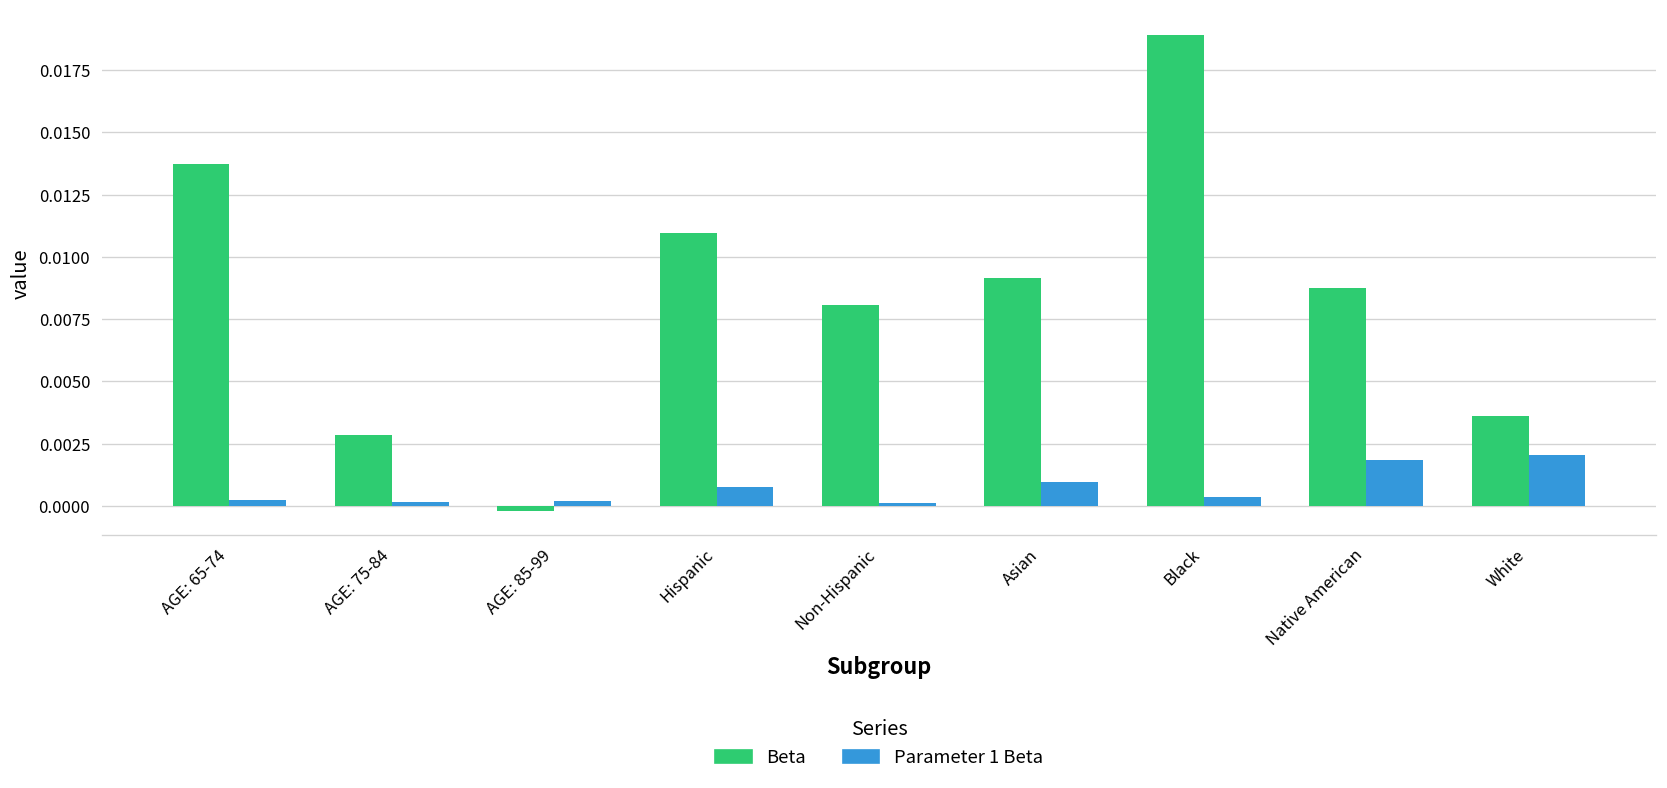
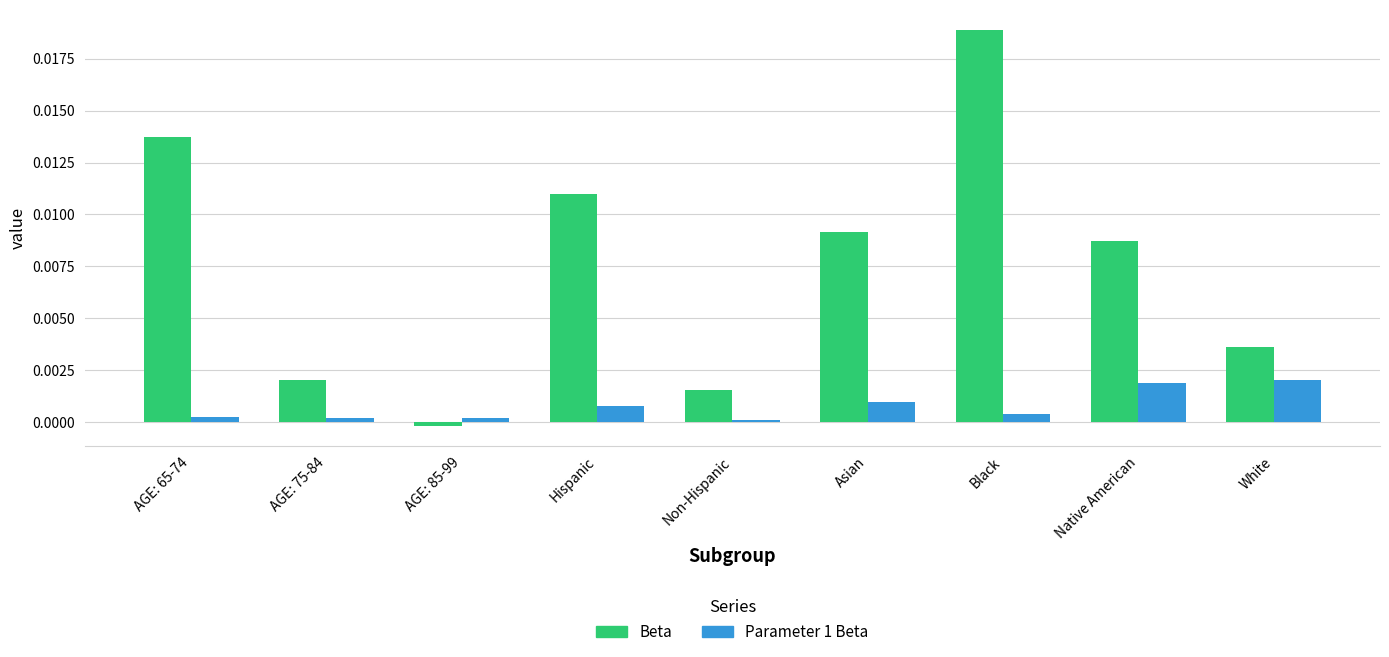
  {
    "Beta": {
      "AGE: 65-74": 0.0137,
-     "AGE: 75-84": 0.0029,
+     "AGE: 75-84": 0.0020,
      "AGE: 85-99": -0.0002,
      "Hispanic": 0.0110,
-     "Non-Hispanic": 0.0081,
+     "Non-Hispanic": 0.0016,
      "Asian": 0.0092,
      "Black": 0.0189,
      "Native American": 0.0087,
      "White": 0.0036
    },
    "Parameter 1 Beta": {
      "AGE: 65-74": 0.0002,
      "AGE: 75-84": 0.0002,
      "AGE: 85-99": 0.0002,
      "Hispanic": 0.0008,
      "Asian": 0.0010,
      "Black": 0.0004,
      "Native American": 0.0019,
      "White": 0.0020
    }
  }
